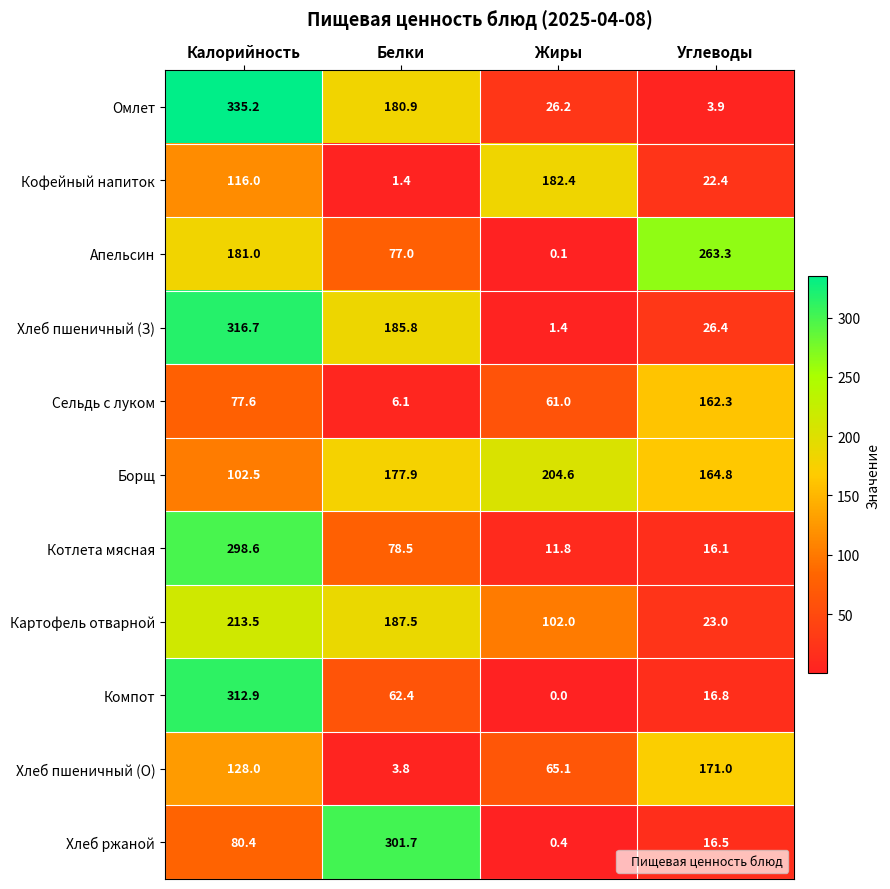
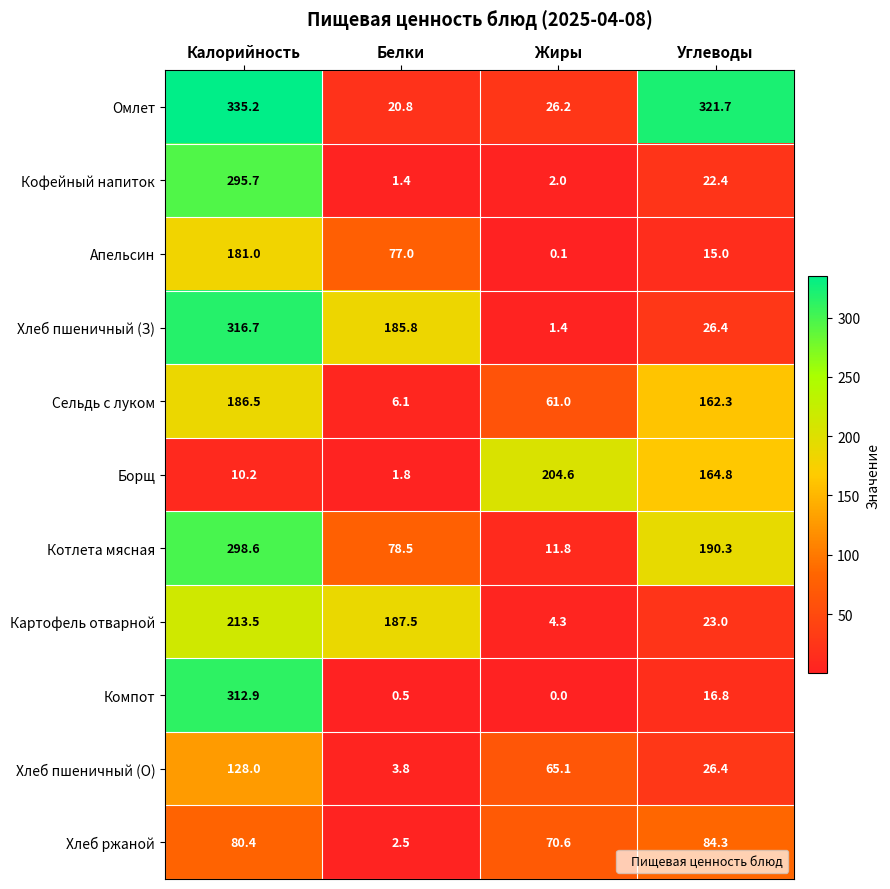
  {
    "Омлет": {
      "Калорийность": 335.2,
-     "Белки": 180.9,
+     "Белки": 20.8,
      "Жиры": 26.2,
-     "Углеводы": 3.9
+     "Углеводы": 321.7
    },
    "Кофейный напиток": {
-     "Калорийность": 116.0,
+     "Калорийность": 295.7,
      "Белки": 1.4,
-     "Жиры": 182.4,
+     "Жиры": 2.0,
      "Углеводы": 22.4
    },
    "Апельсин": {
      "Калорийность": 181.0,
      "Белки": 77.0,
      "Жиры": 0.1,
-     "Углеводы": 263.3
+     "Углеводы": 15.0
    },
    "Хлеб пшеничный (З)": {
      "Калорийность": 316.7,
      "Белки": 185.8,
      "Жиры": 1.4,
      "Углеводы": 26.4
    },
    "Сельдь с луком": {
-     "Калорийность": 77.6,
+     "Калорийность": 186.5,
      "Белки": 6.1,
      "Жиры": 61.0,
      "Углеводы": 162.3
    },
    "Борщ": {
-     "Калорийность": 102.5,
-     "Белки": 177.9,
+     "Калорийность": 10.2,
+     "Белки": 1.8,
      "Жиры": 204.6,
      "Углеводы": 164.8
    },
    "Котлета мясная": {
      "Калорийность": 298.6,
      "Белки": 78.5,
      "Жиры": 11.8,
-     "Углеводы": 16.1
+     "Углеводы": 190.3
    },
    "Картофель отварной": {
      "Калорийность": 213.5,
      "Белки": 187.5,
-     "Жиры": 102.0,
+     "Жиры": 4.3,
      "Углеводы": 23.0
    },
    "Компот": {
      "Калорийность": 312.9,
-     "Белки": 62.4,
+     "Белки": 0.5,
      "Жиры": 0.0,
      "Углеводы": 16.8
    },
    "Хлеб пшеничный (О)": {
      "Калорийность": 128.0,
      "Белки": 3.8,
      "Жиры": 65.1,
-     "Углеводы": 171.0
+     "Углеводы": 26.4
    },
    "Хлеб ржаной": {
      "Калорийность": 80.4,
-     "Белки": 301.7,
-     "Жиры": 0.4,
-     "Углеводы": 16.5
+     "Белки": 2.5,
+     "Жиры": 70.6,
+     "Углеводы": 84.3
    }
  }
